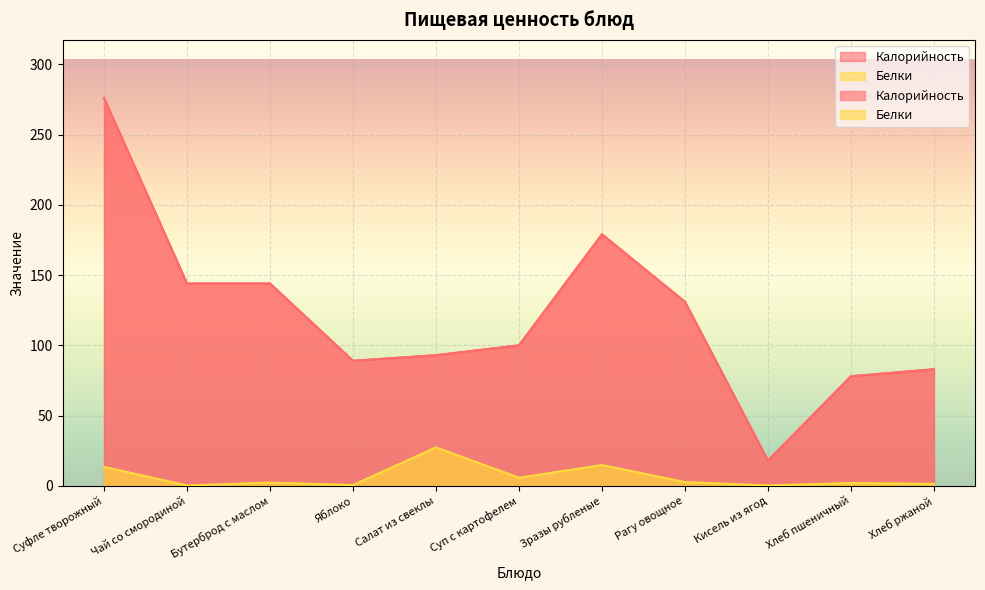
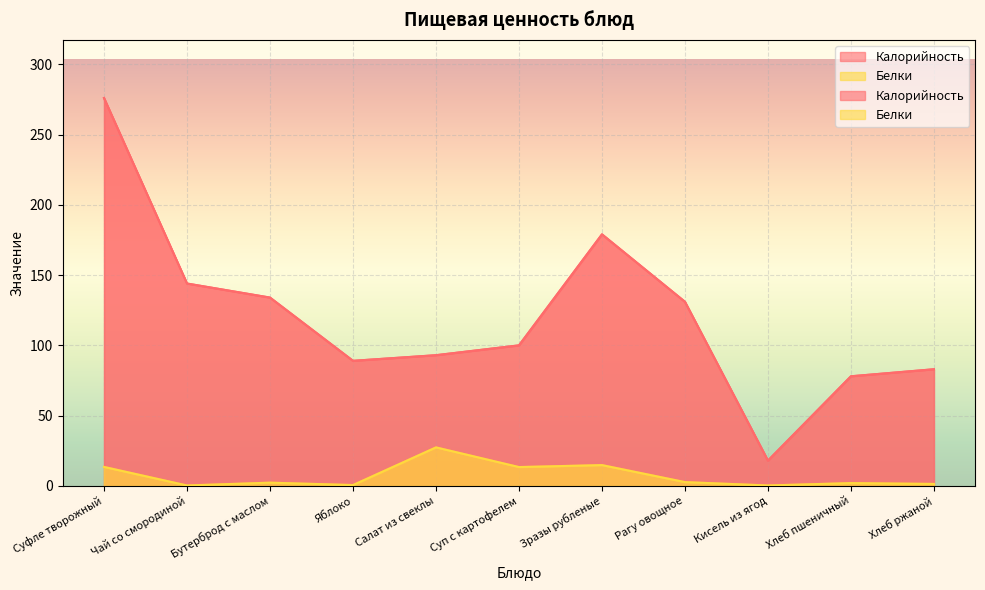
  {
    "Калорийность": {
      "Суфле творожный": 276,
      "Чай со смородиной": 144,
-     "Бутерброд с маслом": 144,
+     "Бутерброд с маслом": 134,
      "Яблоко": 89,
      "Салат из свеклы": 93,
      "Суп с картофелем": 100,
      "Зразы рубленые": 179,
      "Рагу овощное": 131,
      "Кисель из ягод": 18,
      "Хлеб пшеничный": 78,
      "Хлеб ржаной": 83
    },
    "Белки": {
      "Суфле творожный": 14,
      "Чай со смородиной": 0,
      "Бутерброд с маслом": 2,
      "Яблоко": 1,
      "Салат из свеклы": 27,
-     "Суп с картофелем": 6,
+     "Суп с картофелем": 13,
      "Зразы рубленые": 15,
      "Рагу овощное": 3,
      "Кисель из ягод": 0,
      "Хлеб пшеничный": 2,
      "Хлеб ржаной": 1
    }
  }
